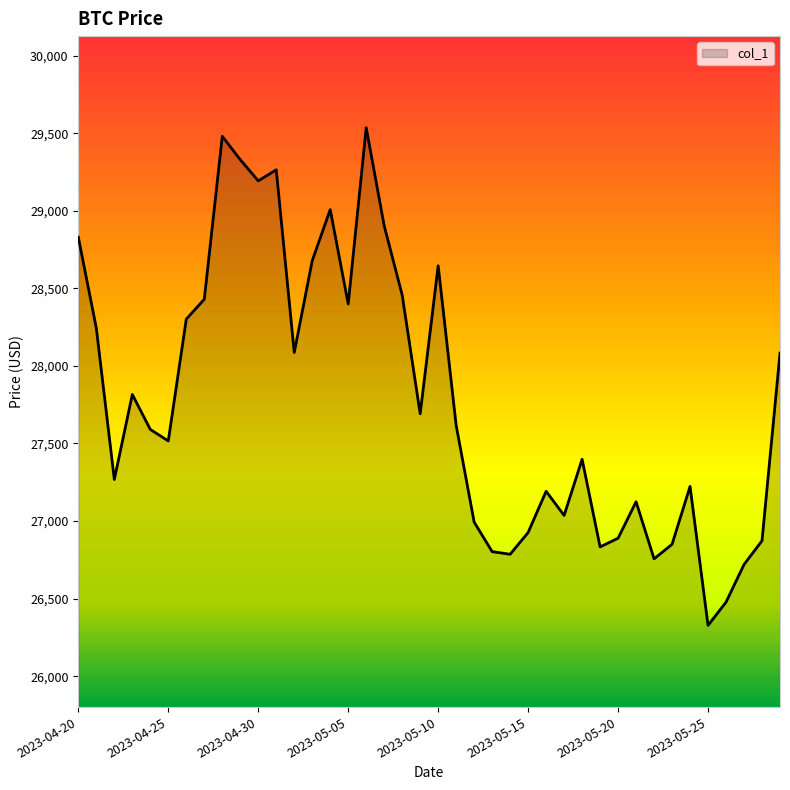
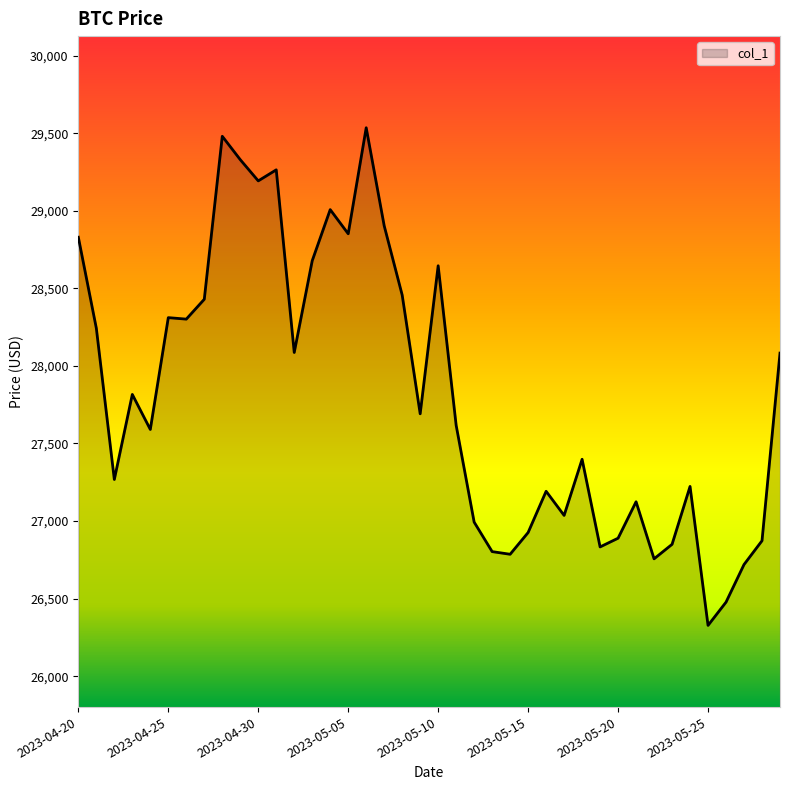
  {
    "2023-04-20": "28,830",
-   "2023-04-25": "27,520",
+   "2023-04-25": "28,310",
    "2023-04-30": "29,190",
-   "2023-05-05": "28,400",
+   "2023-05-05": "28,850",
    "2023-05-10": "28,650",
    "2023-05-15": "26,930",
    "2023-05-20": "26,890",
    "2023-05-25": "26,330"
  }
